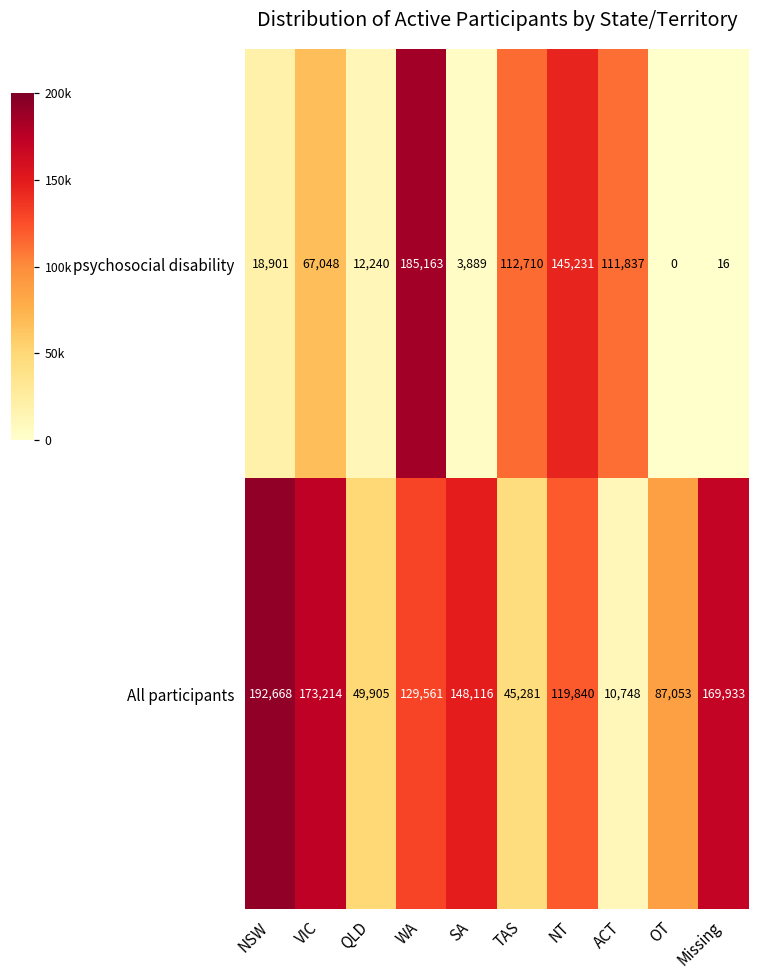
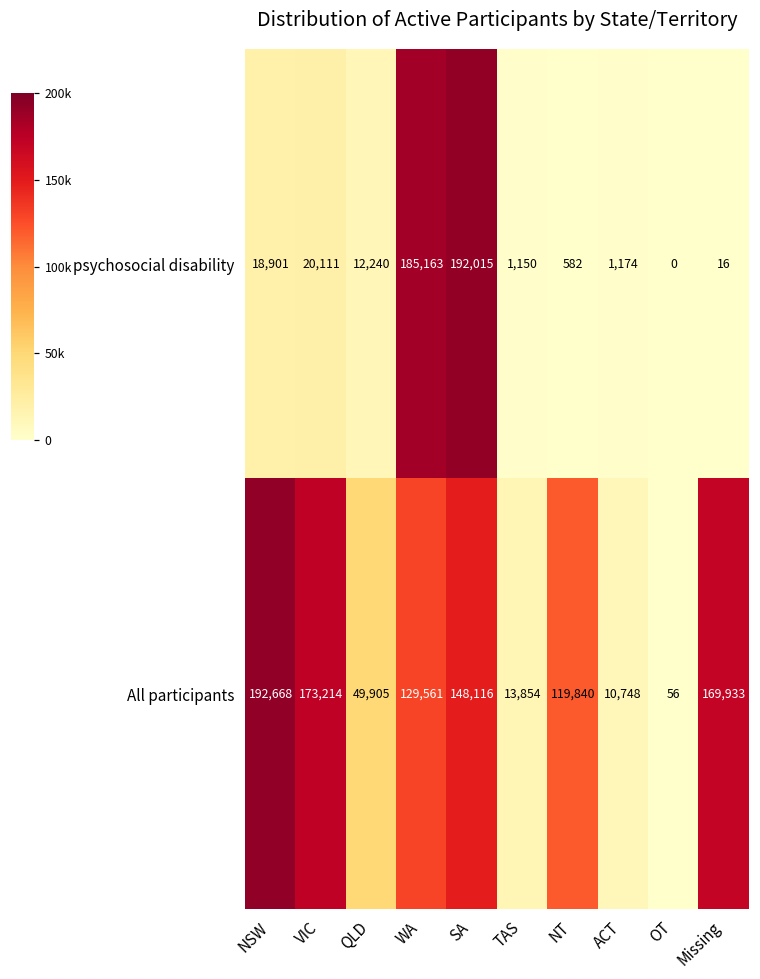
  {
    "psychosocial disability": {
      "NSW": "18,901",
-     "VIC": "67,048",
+     "VIC": "20,111",
      "QLD": "12,240",
      "WA": "185,163",
-     "SA": "3,889",
-     "TAS": "112,710",
-     "NT": "145,231",
-     "ACT": "111,837",
+     "SA": "192,015",
+     "TAS": "1,150",
+     "NT": "582",
+     "ACT": "1,174",
      "OT": "0",
      "Missing": "16"
    },
    "All participants": {
      "NSW": "192,668",
      "VIC": "173,214",
      "QLD": "49,905",
      "WA": "129,561",
      "SA": "148,116",
-     "TAS": "45,281",
+     "TAS": "13,854",
      "NT": "119,840",
      "ACT": "10,748",
-     "OT": "87,053",
+     "OT": "56",
      "Missing": "169,933"
    }
  }
